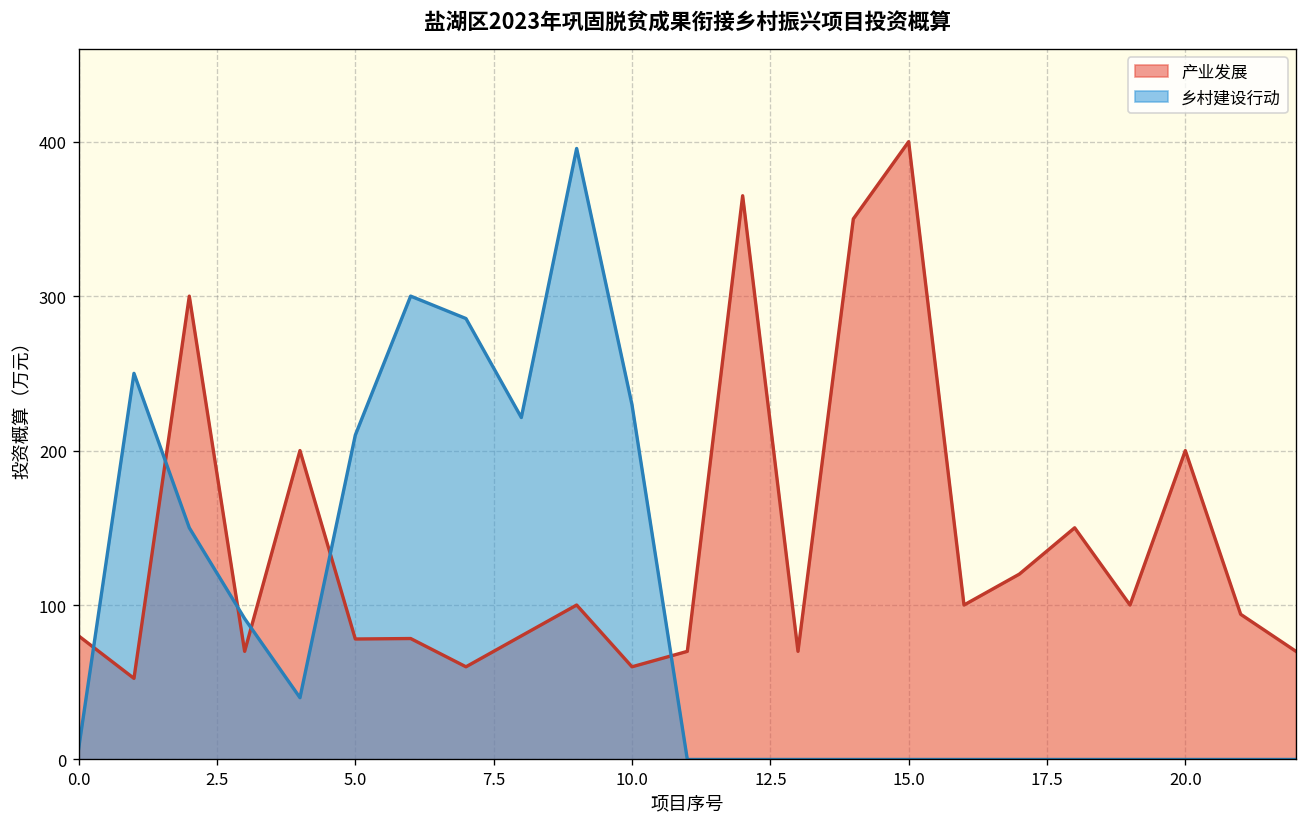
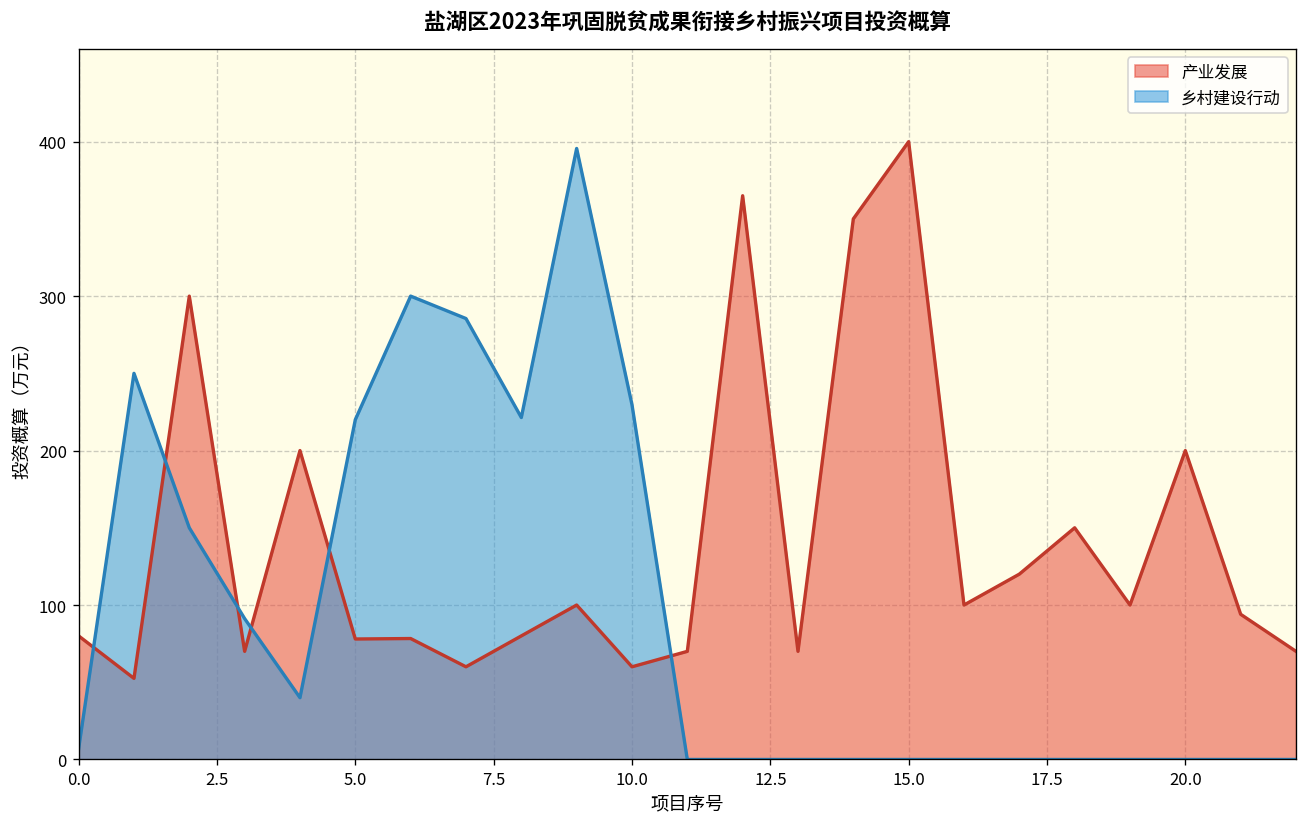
  {
    "产业发展": {
      "0.0": 80,
      "5.0": 78,
      "10.0": 60,
      "15.0": 400,
      "20.0": 200
    },
    "乡村建设行动": {
      "0.0": 7,
-     "5.0": 210,
+     "5.0": 220,
      "10.0": 230,
      "15.0": 0,
      "20.0": 0
    }
  }
